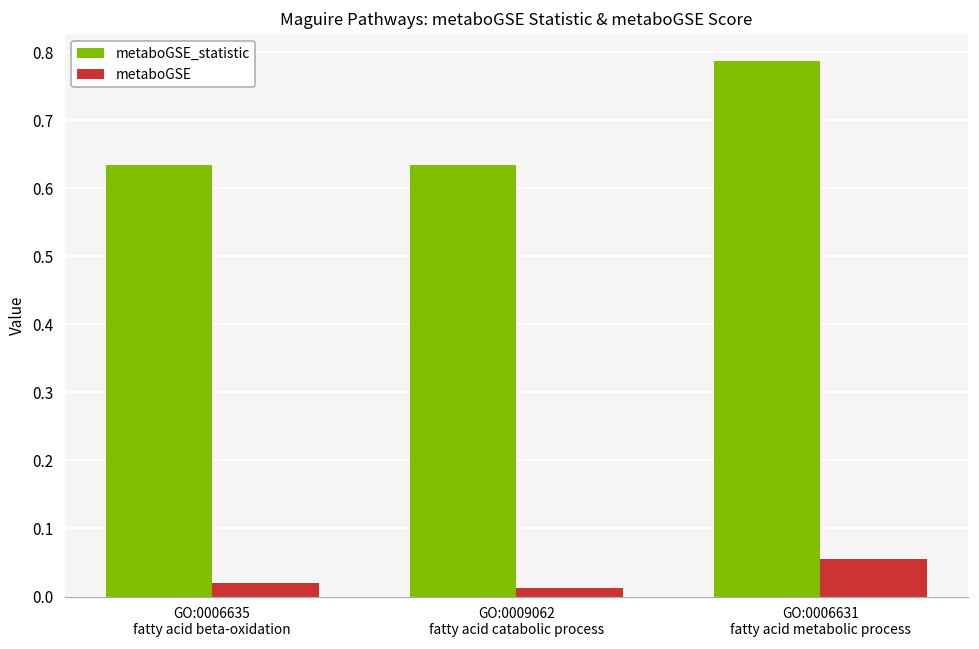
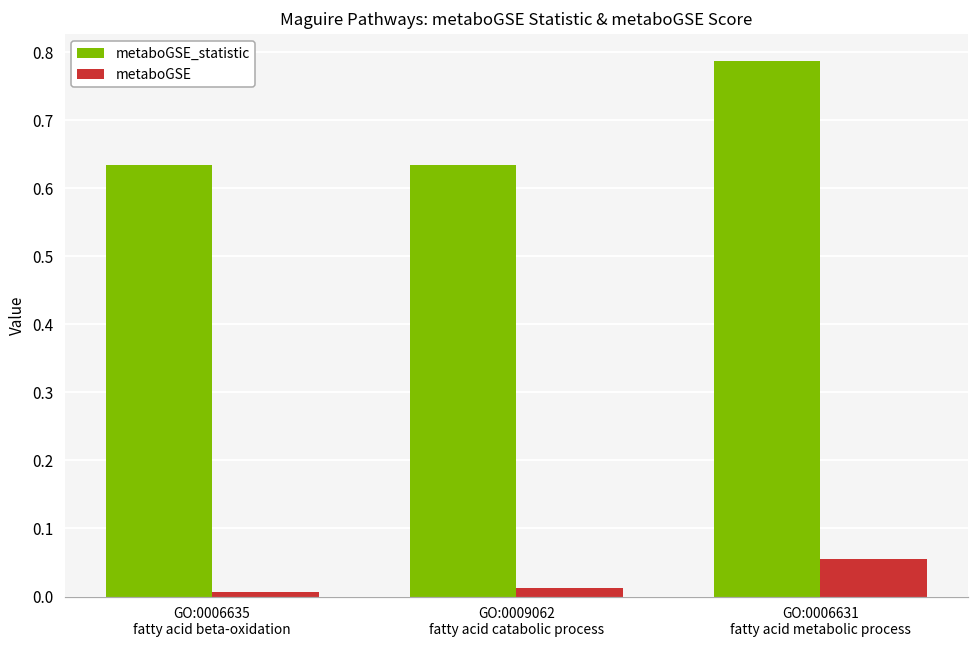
  {
    "metaboGSE_statistic": {
      "GO:0006635 fatty acid beta-oxidation": 0.63,
      "GO:0009062 fatty acid catabolic process": 0.63,
      "GO:0006631 fatty acid metabolic process": 0.79
    },
    "metaboGSE": {
-     "GO:0006635 fatty acid beta-oxidation": 0.02,
+     "GO:0006635 fatty acid beta-oxidation": 0.01,
      "GO:0009062 fatty acid catabolic process": 0.01,
      "GO:0006631 fatty acid metabolic process": 0.05
    }
  }
